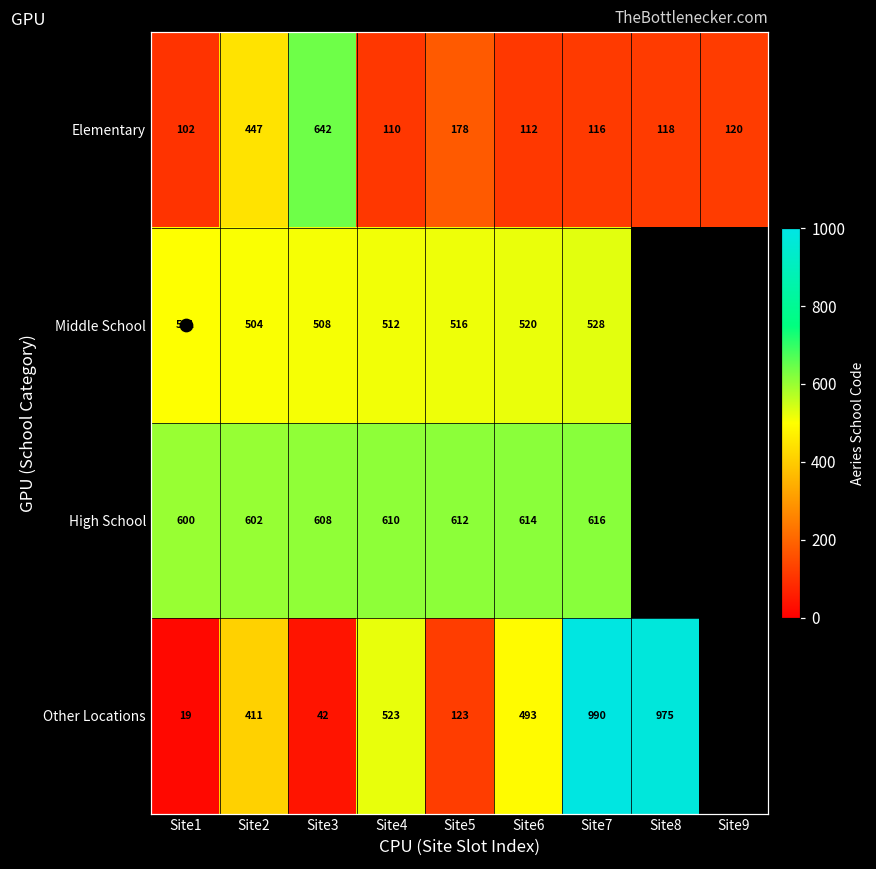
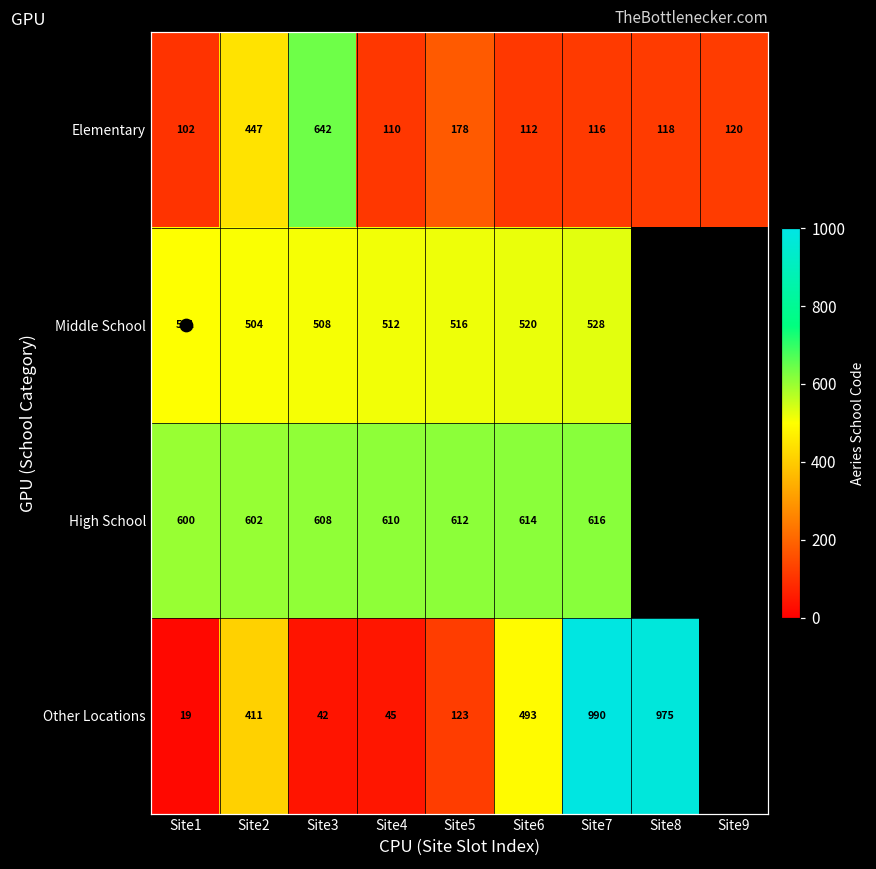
  {
    "Elementary": {
      "Site1": 102,
      "Site2": 447,
      "Site3": 642,
      "Site4": 110,
      "Site5": 178,
      "Site6": 112,
      "Site7": 116,
      "Site8": 118,
      "Site9": 120
    },
    "Middle School": {
      "Site2": 504,
      "Site3": 508,
      "Site4": 512,
      "Site5": 516,
      "Site6": 520,
      "Site7": 528
    },
    "High School": {
      "Site1": 600,
      "Site2": 602,
      "Site3": 608,
      "Site4": 610,
      "Site5": 612,
      "Site6": 614,
      "Site7": 616
    },
    "Other Locations": {
      "Site1": 19,
      "Site2": 411,
      "Site3": 42,
-     "Site4": 523,
+     "Site4": 45,
      "Site5": 123,
      "Site6": 493,
      "Site7": 990,
      "Site8": 975
    }
  }
